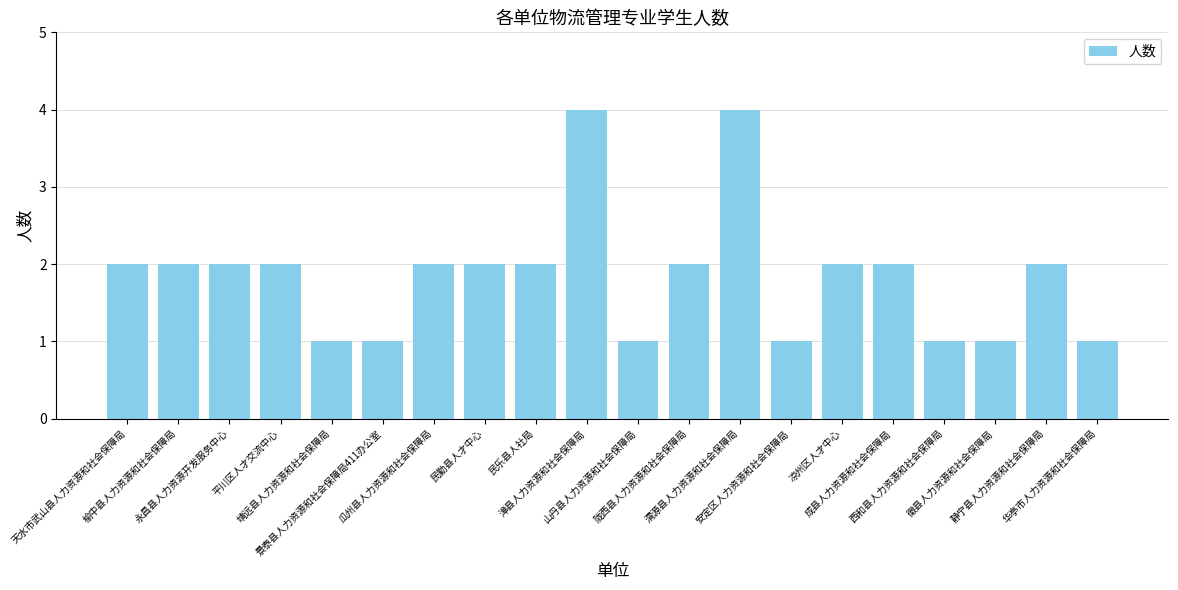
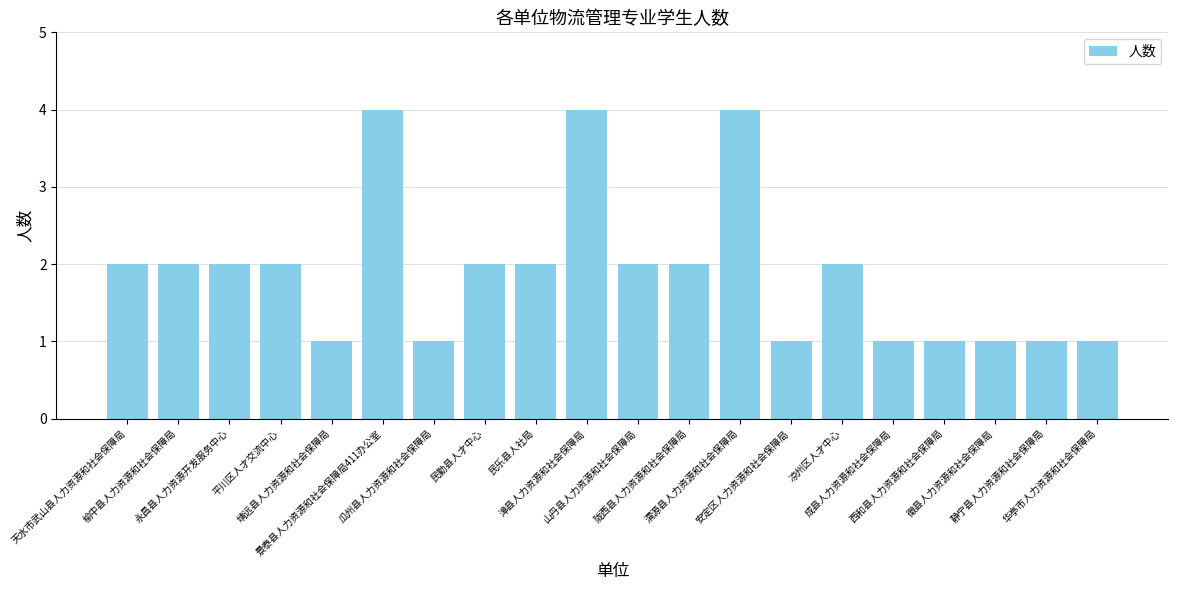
  {
    "天水市武山县人力资源和社会保障局": 2,
    "榆中县人力资源和社会保障局": 2,
    "永昌县人力资源开发服务中心": 2,
    "平川区人才交流中心": 2,
    "靖远县人力资源和社会保障局": 1,
-   "景泰县人力资源和社会保障局411办公室": 1,
-   "瓜州县人力资源和社会保障局": 2,
+   "景泰县人力资源和社会保障局411办公室": 4,
+   "瓜州县人力资源和社会保障局": 1,
    "民勤县人才中心": 2,
    "民乐县人社局": 2,
    "漳县人力资源和社会保障局": 4,
-   "山丹县人力资源和社会保障局": 1,
+   "山丹县人力资源和社会保障局": 2,
    "陇西县人力资源和社会保障局": 2,
    "渭源县人力资源和社会保障局": 4,
    "安定区人力资源和社会保障局": 1,
    "凉州区人才中心": 2,
-   "成县人力资源和社会保障局": 2,
+   "成县人力资源和社会保障局": 1,
    "西和县人力资源和社会保障局": 1,
    "徽县人力资源和社会保障局": 1,
-   "静宁县人力资源和社会保障局": 2,
+   "静宁县人力资源和社会保障局": 1,
    "华亭市人力资源和社会保障局": 1
  }
